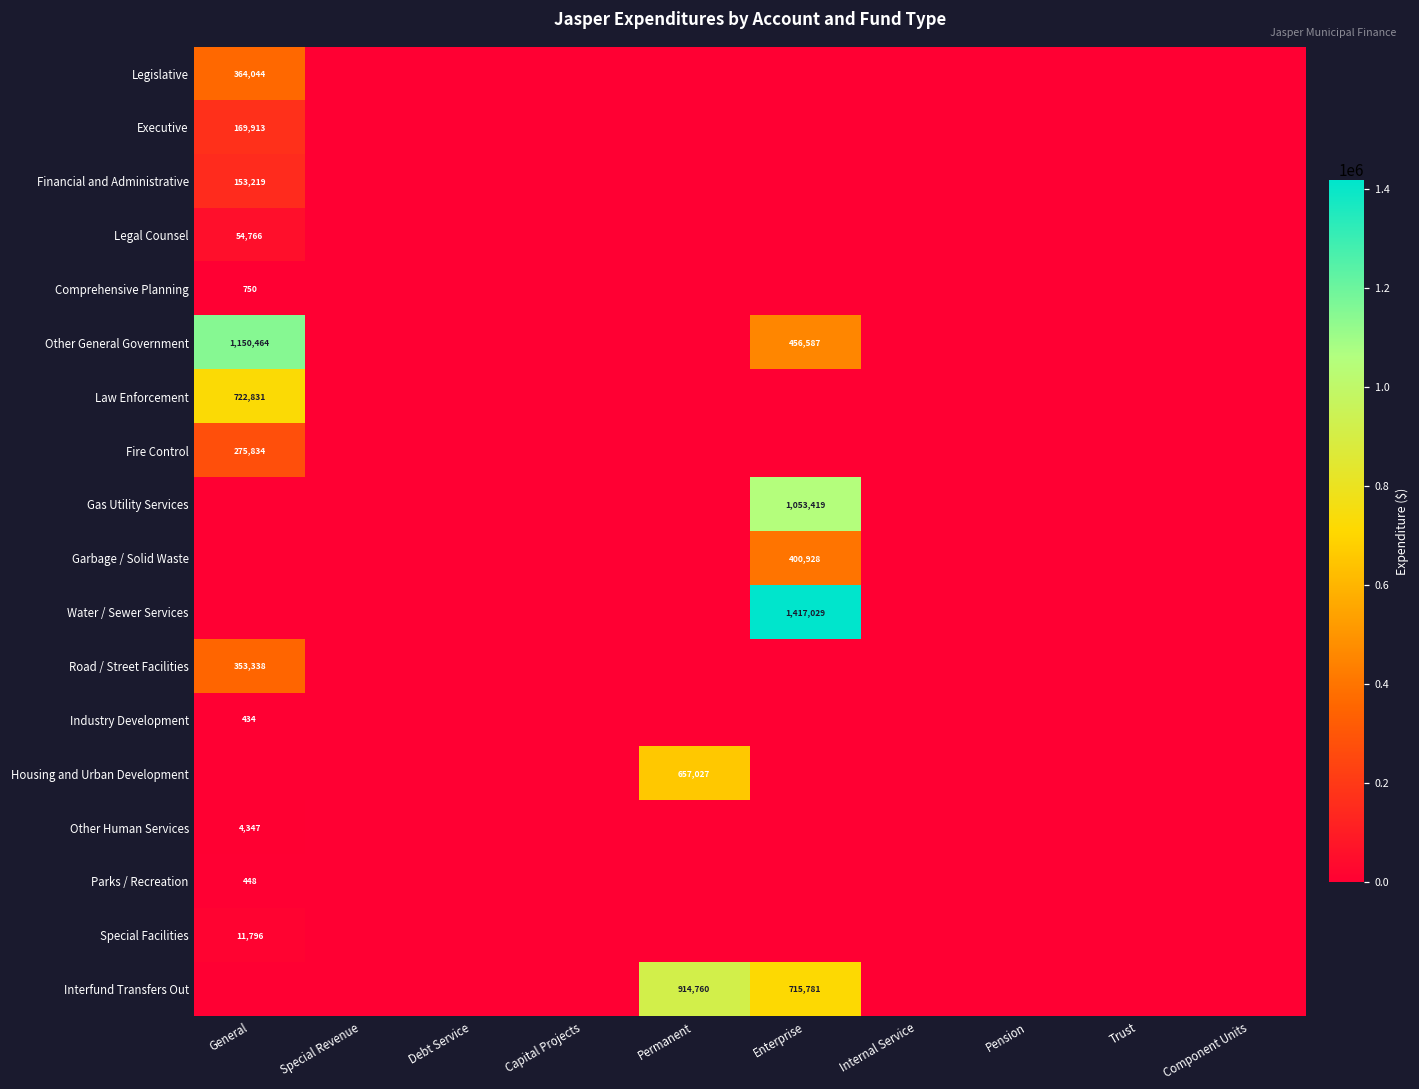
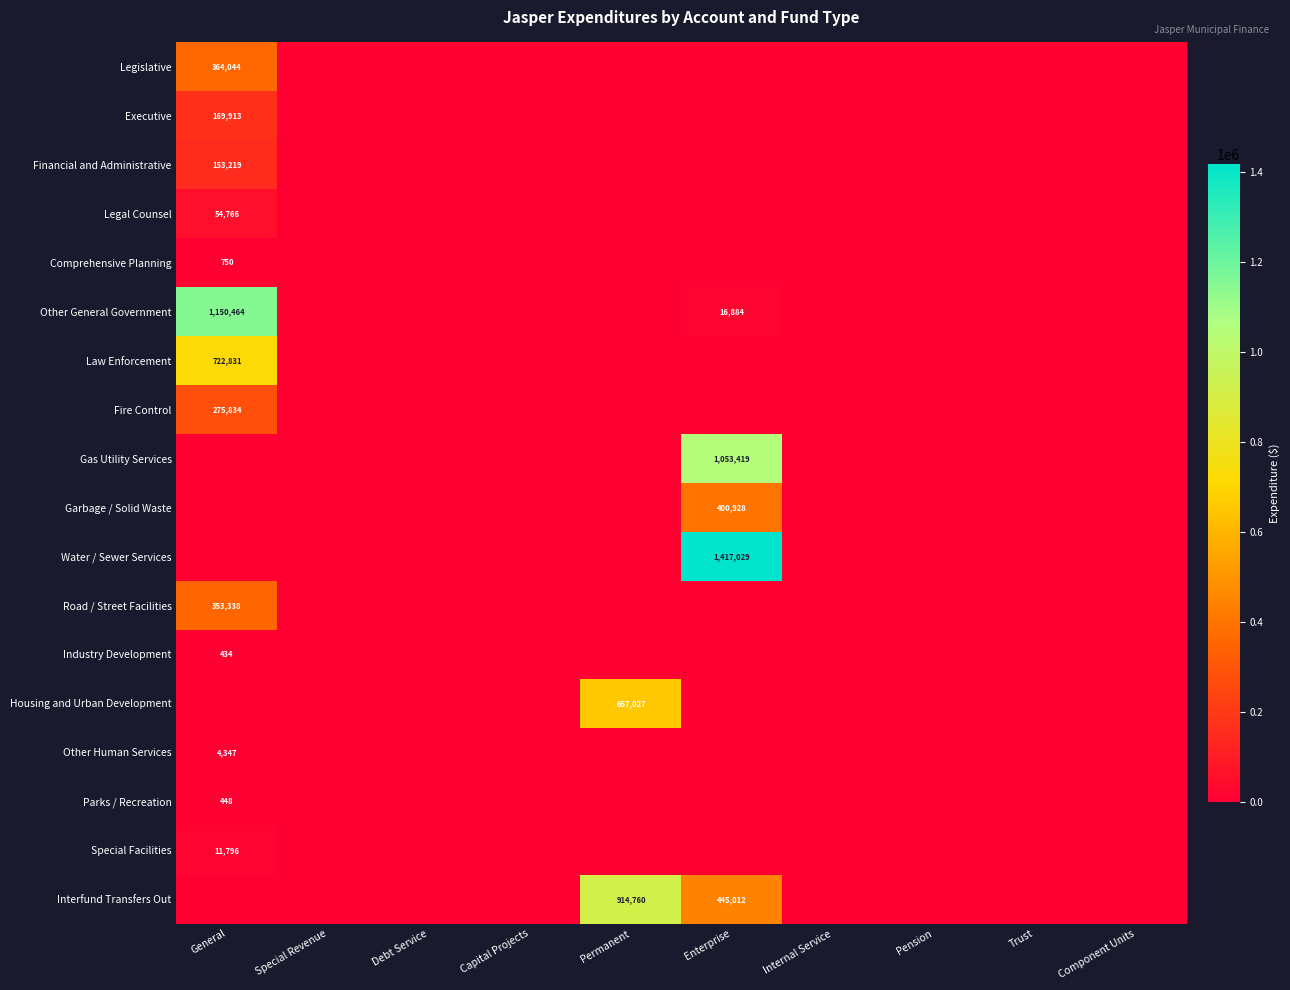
  {
    "Legislative": {
      "General": "364,044"
    },
    "Executive": {
      "General": "169,913"
    },
    "Financial and Administrative": {
      "General": "153,219"
    },
    "Legal Counsel": {
      "General": "54,766"
    },
    "Comprehensive Planning": {
      "General": "750"
    },
    "Other General Government": {
      "General": "1,150,464",
-     "Enterprise": "456,587"
+     "Enterprise": "16,884"
    },
    "Law Enforcement": {
      "General": "722,831"
    },
    "Fire Control": {
      "General": "275,834"
    },
    "Gas Utility Services": {
      "Enterprise": "1,053,419"
    },
    "Garbage / Solid Waste": {
      "Enterprise": "400,928"
    },
    "Water / Sewer Services": {
      "Enterprise": "1,417,029"
    },
    "Road / Street Facilities": {
      "General": "353,338"
    },
    "Industry Development": {
      "General": "434"
    },
    "Housing and Urban Development": {
      "Permanent": "657,027"
    },
    "Other Human Services": {
      "General": "4,347"
    },
    "Parks / Recreation": {
      "General": "448"
    },
    "Special Facilities": {
      "General": "11,796"
    },
    "Interfund Transfers Out": {
      "Permanent": "914,760",
-     "Enterprise": "715,781"
+     "Enterprise": "445,012"
    }
  }
